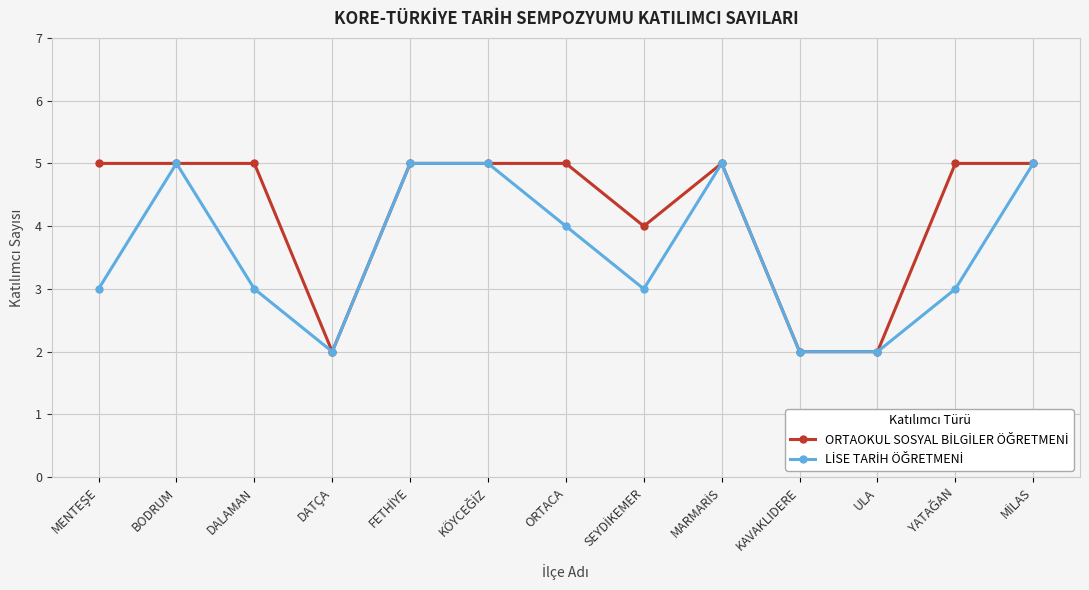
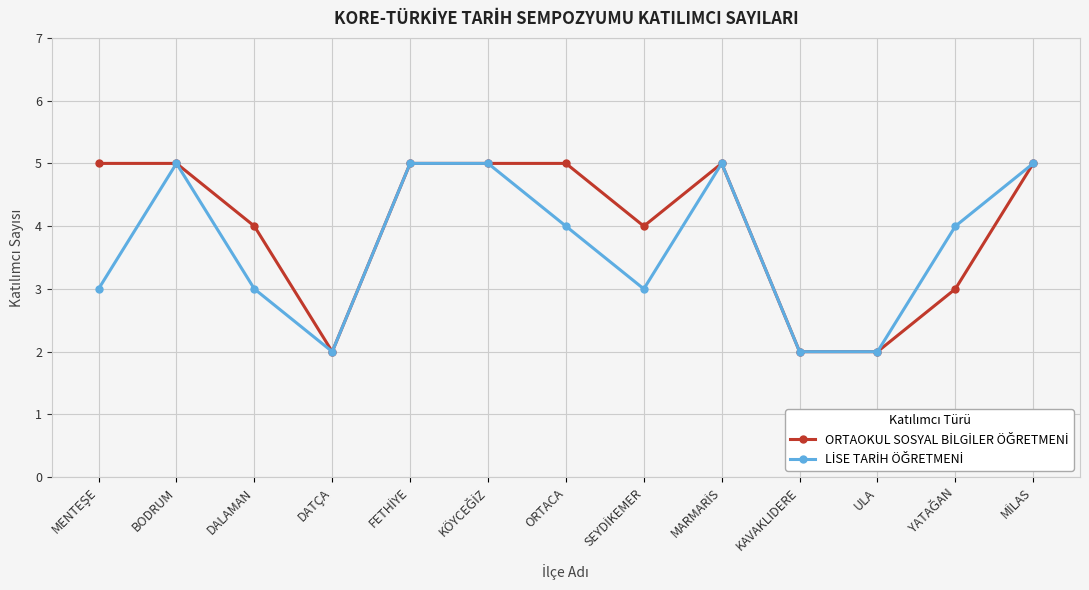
  {
    "ORTAOKUL SOSYAL BİLGİLER ÖĞRETMENİ": {
      "MENTEŞE": 5,
-     "DALAMAN": 5,
+     "DALAMAN": 4,
      "ORTACA": 5,
      "SEYDİKEMER": 4,
-     "YATAĞAN": 5
+     "YATAĞAN": 3
    },
    "LİSE TARİH ÖĞRETMENİ": {
      "MENTEŞE": 3,
      "DALAMAN": 3,
      "ORTACA": 4,
      "SEYDİKEMER": 3,
-     "YATAĞAN": 3
+     "YATAĞAN": 4
    }
  }
